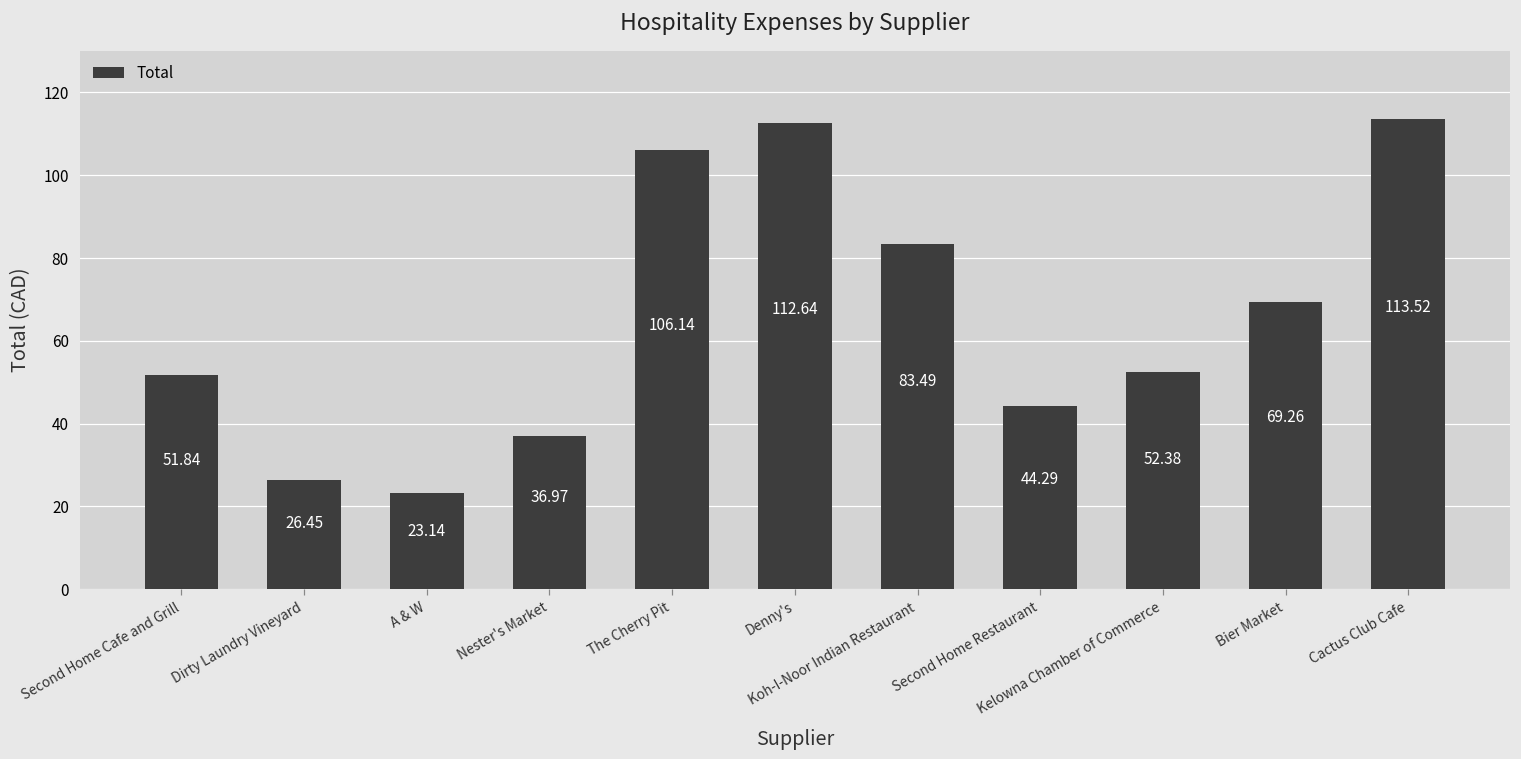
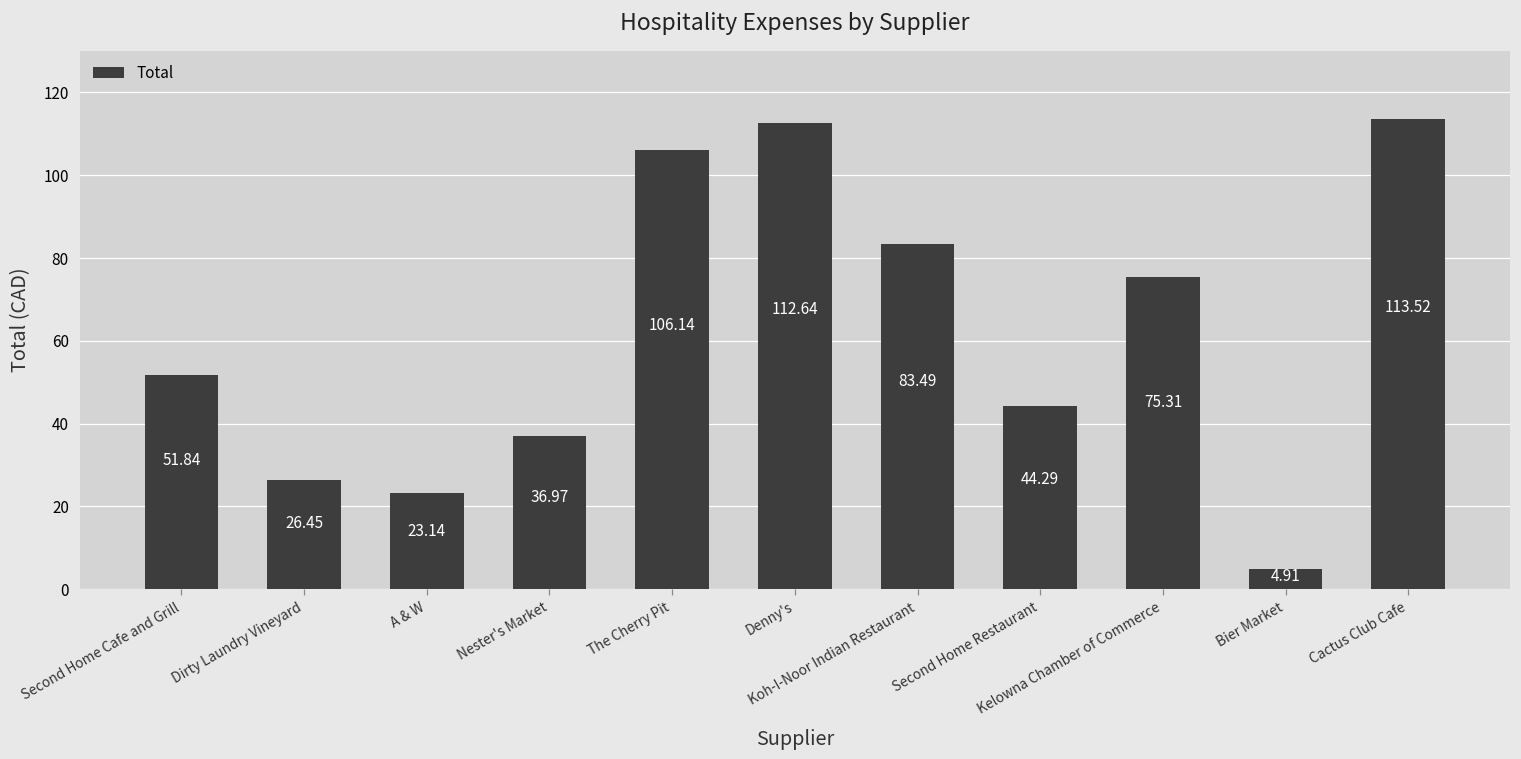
  {
    "Second Home Cafe and Grill": 51.84,
    "Dirty Laundry Vineyard": 26.45,
    "A & W": 23.14,
    "Nester's Market": 36.97,
    "The Cherry Pit": 106.14,
    "Denny's": 112.64,
    "Koh-I-Noor Indian Restaurant": 83.49,
    "Second Home Restaurant": 44.29,
-   "Kelowna Chamber of Commerce": 52.38,
-   "Bier Market": 69.26,
+   "Kelowna Chamber of Commerce": 75.31,
+   "Bier Market": 4.91,
    "Cactus Club Cafe": 113.52
  }
